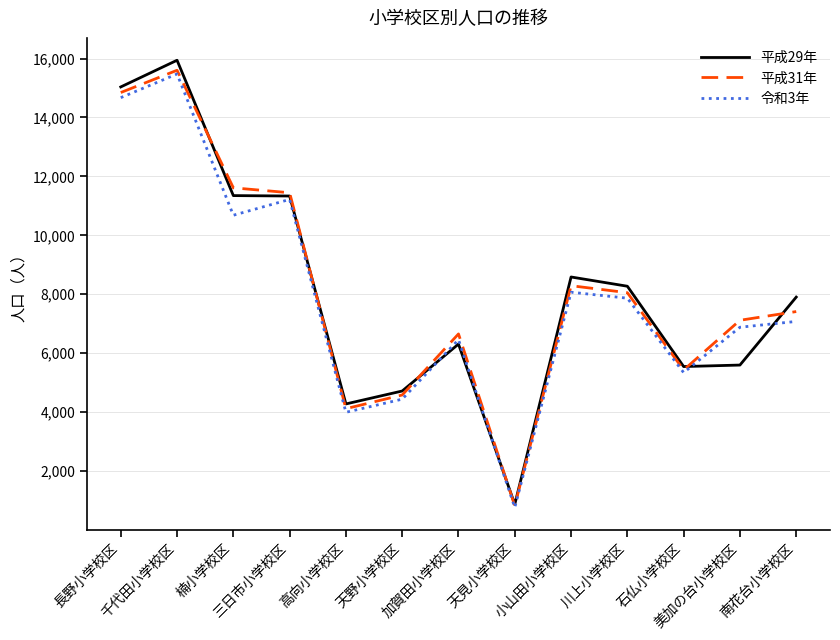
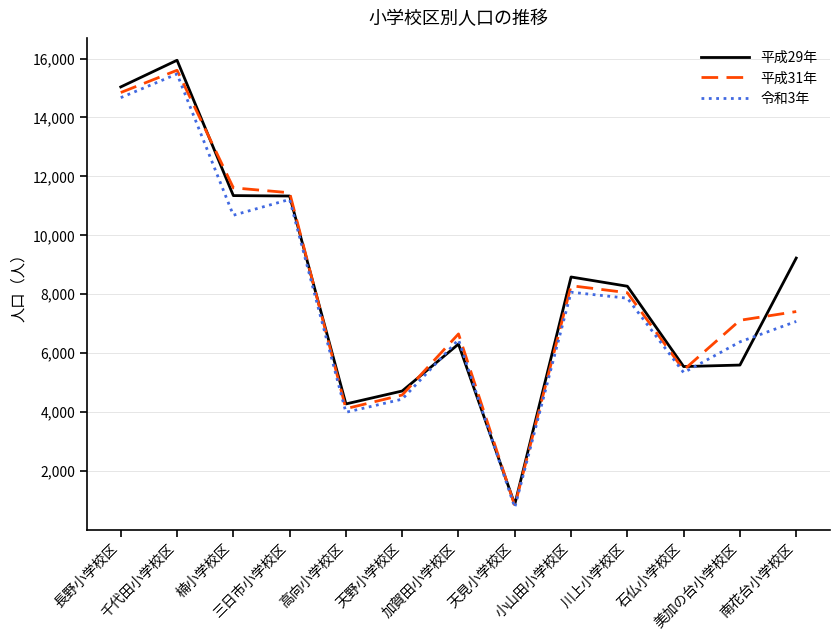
  {
    "平成29年": {
      "長野小学校区": "15,000",
      "千代田小学校区": "15,900",
      "楠小学校区": "11,300",
      "三日市小学校区": "11,300",
      "高向小学校区": "4,300",
      "天野小学校区": "4,700",
      "加賀田小学校区": "6,300",
      "小山田小学校区": "8,600",
      "川上小学校区": "8,300",
      "石仏小学校区": "5,500",
      "美加の台小学校区": "5,600",
-     "南花台小学校区": "7,900"
+     "南花台小学校区": "9,200"
    },
    "平成31年": {
      "長野小学校区": "14,800",
      "千代田小学校区": "15,600",
      "楠小学校区": "11,600",
      "三日市小学校区": "11,400",
      "高向小学校区": "4,100",
      "天野小学校区": "4,600",
      "加賀田小学校区": "6,700",
      "小山田小学校区": "8,300",
      "川上小学校区": "8,100",
      "石仏小学校区": "5,400",
      "美加の台小学校区": "7,100",
      "南花台小学校区": "7,400"
    },
    "令和3年": {
      "長野小学校区": "14,700",
      "千代田小学校区": "15,500",
      "楠小学校区": "10,700",
      "三日市小学校区": "11,200",
      "高向小学校区": "4,000",
      "天野小学校区": "4,400",
      "加賀田小学校区": "6,500",
      "小山田小学校区": "8,100",
      "川上小学校区": "7,900",
      "石仏小学校区": "5,300",
-     "美加の台小学校区": "6,900",
+     "美加の台小学校区": "6,400",
      "南花台小学校区": "7,100"
    }
  }
